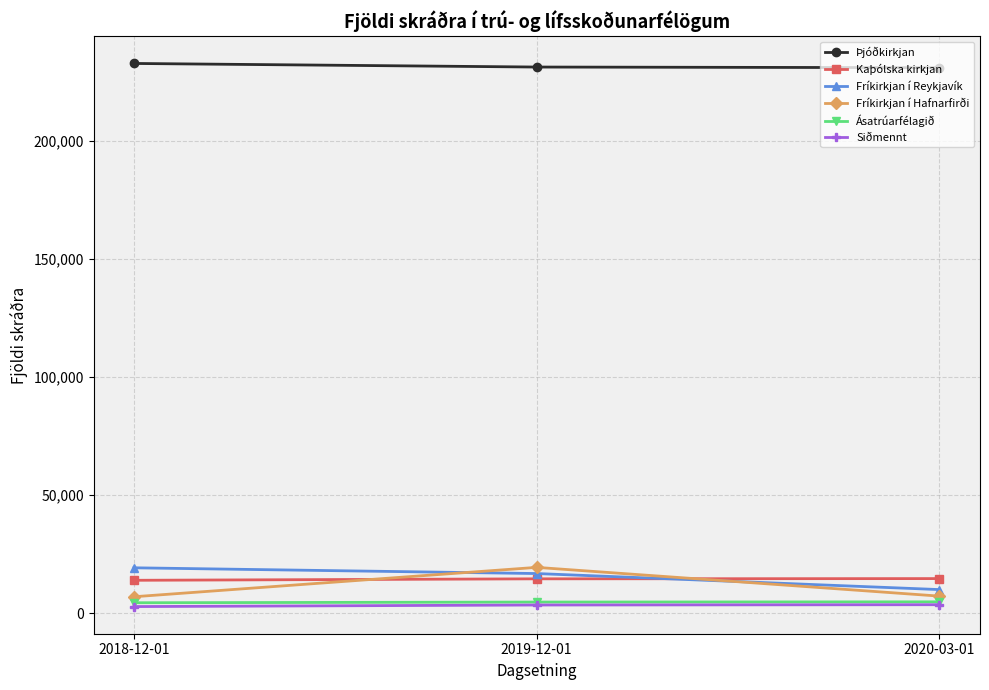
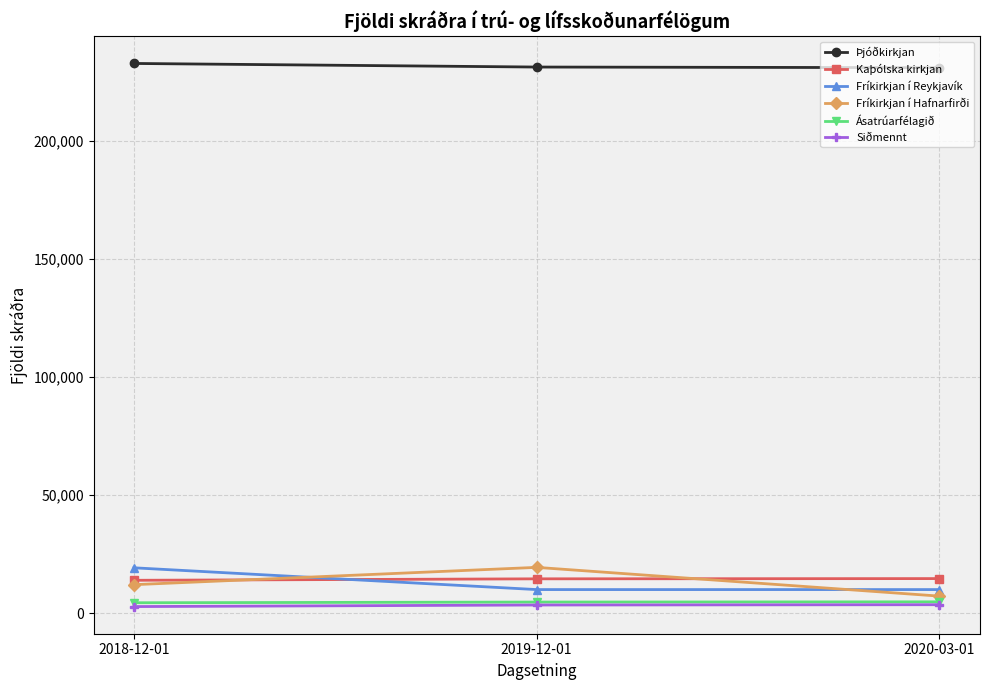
  {
    "Þjóðkirkjan": {
      "2018-12-01": "233,000",
      "2019-12-01": "231,000"
    },
    "Kaþólska kirkjan": {
      "2018-12-01": "14,000",
      "2019-12-01": "15,000",
      "2020-03-01": "15,000"
    },
    "Fríkirkjan í Reykjavík": {
      "2018-12-01": "19,000",
-     "2019-12-01": "17,000",
+     "2019-12-01": "10,000",
      "2020-03-01": "10,000"
    },
    "Fríkirkjan í Hafnarfirði": {
-     "2018-12-01": "7,000",
+     "2018-12-01": "12,000",
      "2019-12-01": "19,000",
      "2020-03-01": "7,000"
    },
    "Ásatrúarfélagið": {
      "2018-12-01": "4,000",
      "2019-12-01": "5,000",
      "2020-03-01": "5,000"
    },
    "Siðmennt": {
      "2018-12-01": "3,000",
      "2019-12-01": "3,000",
      "2020-03-01": "4,000"
    }
  }
